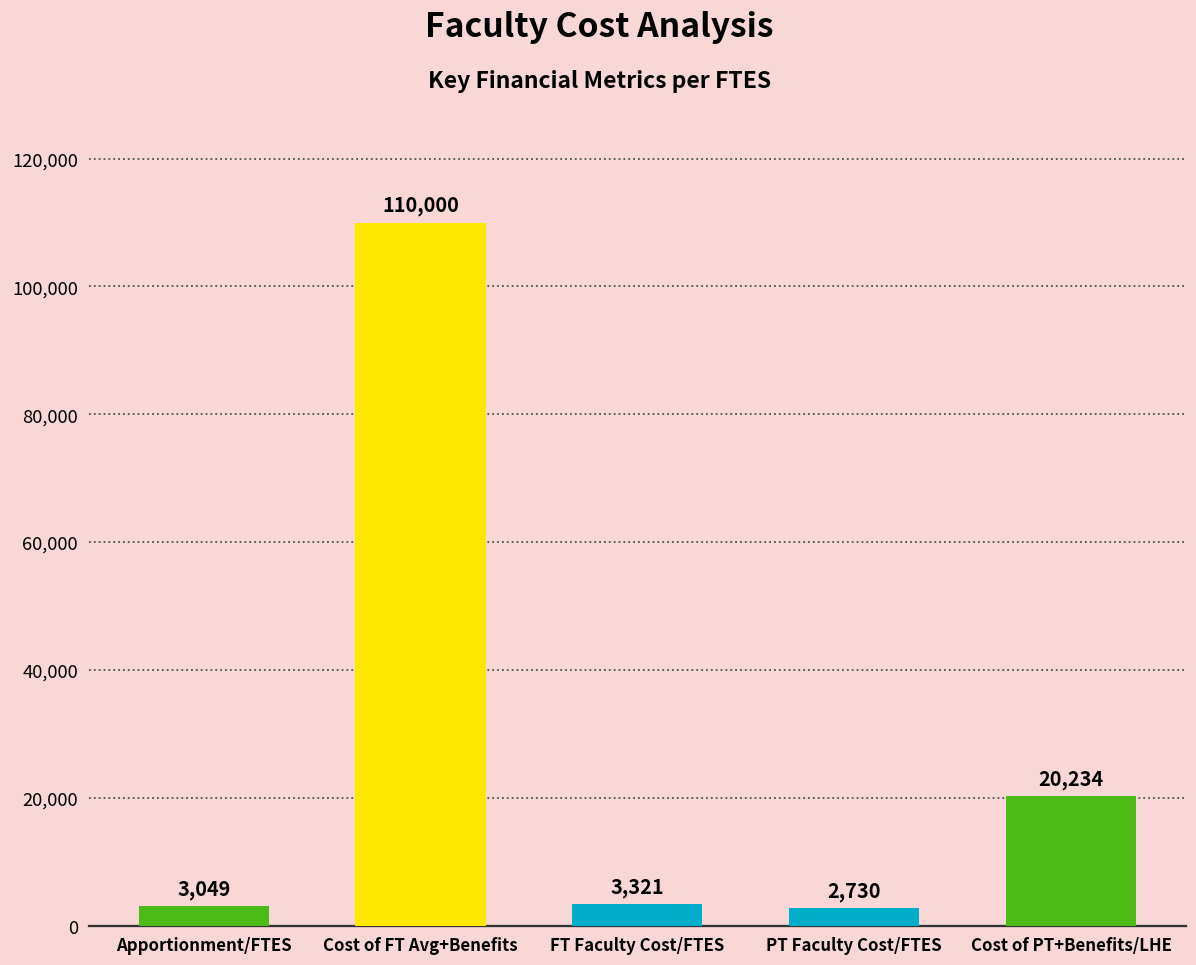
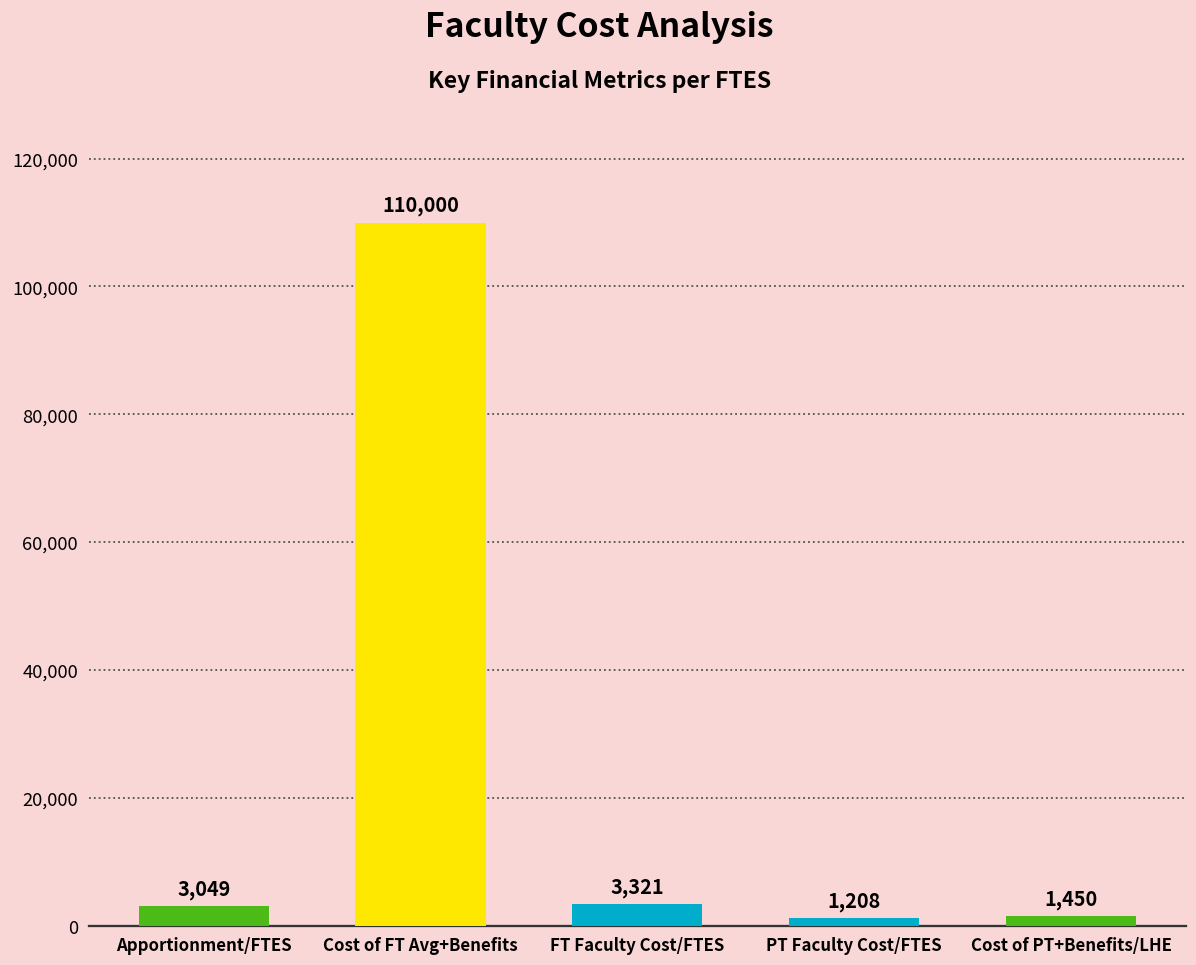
  {
    "Apportionment/FTES": "3,049",
    "Cost of FT Avg+Benefits": "110,000",
    "FT Faculty Cost/FTES": "3,321",
-   "PT Faculty Cost/FTES": "2,730",
-   "Cost of PT+Benefits/LHE": "20,234"
+   "PT Faculty Cost/FTES": "1,208",
+   "Cost of PT+Benefits/LHE": "1,450"
  }
